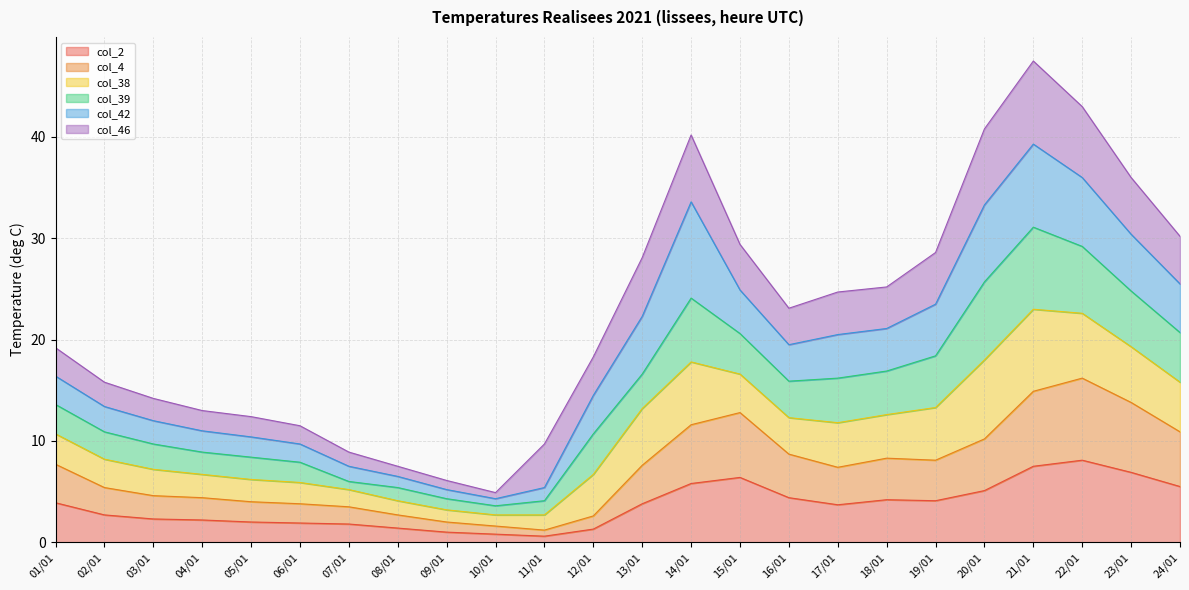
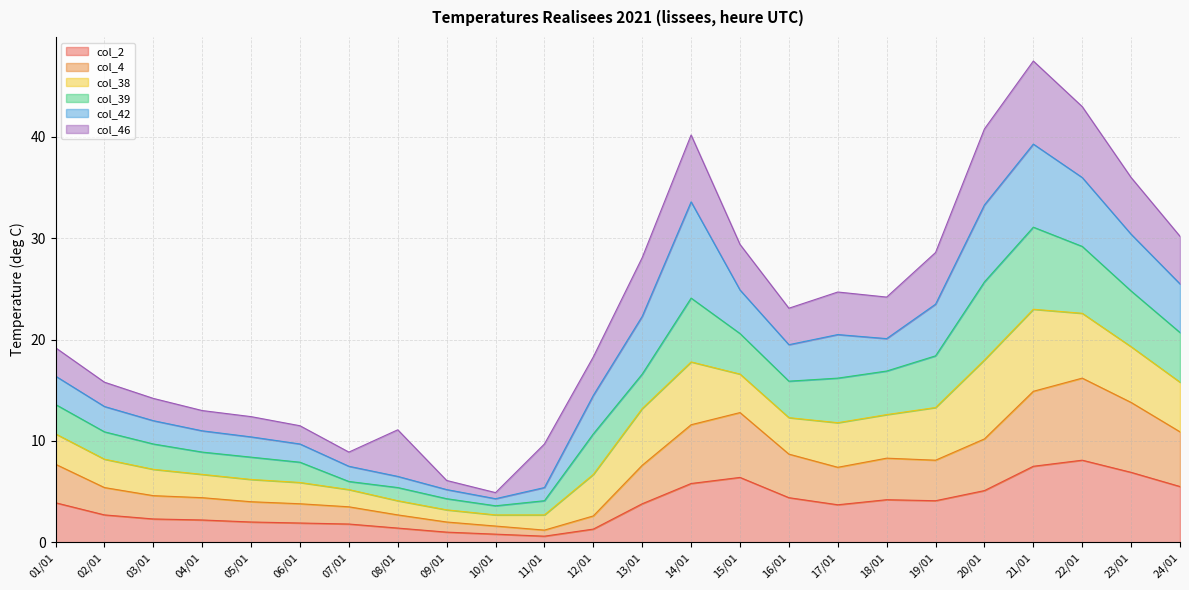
  {
    "col_39": {
      "01/01": 2.9,
      "02/01": 2.7,
      "03/01": 2.5,
      "04/01": 2.2,
      "05/01": 2.2,
      "06/01": 2.0,
      "07/01": 0.8,
      "08/01": 1.3,
      "09/01": 1.1,
      "10/01": 0.9,
      "11/01": 1.4,
      "12/01": 4.0,
      "13/01": 3.4,
      "14/01": 6.3,
      "15/01": 4.0,
      "16/01": 3.6,
      "17/01": 4.4,
      "18/01": 4.3,
      "19/01": 5.1,
      "20/01": 7.7,
      "21/01": 8.1,
      "22/01": 6.6,
      "23/01": 5.5,
      "24/01": 4.9
    },
    "col_42": {
      "01/01": 2.8,
      "02/01": 2.5,
      "03/01": 2.3,
      "04/01": 2.1,
      "05/01": 2.0,
      "06/01": 1.8,
      "07/01": 1.5,
      "08/01": 1.1,
      "09/01": 0.9,
      "10/01": 0.7,
      "11/01": 1.3,
      "12/01": 3.8,
      "13/01": 5.7,
      "14/01": 9.5,
      "15/01": 4.3,
      "16/01": 3.6,
      "17/01": 4.3,
-     "18/01": 4.2,
+     "18/01": 3.2,
      "19/01": 5.1,
      "20/01": 7.6,
      "21/01": 8.2,
      "22/01": 6.8,
      "23/01": 5.6,
      "24/01": 4.8
    },
    "col_46": {
      "01/01": 2.8,
      "02/01": 2.4,
      "03/01": 2.2,
      "04/01": 2.0,
      "05/01": 2.0,
      "06/01": 1.8,
      "07/01": 1.4,
-     "08/01": 1.0,
+     "08/01": 4.6,
      "09/01": 0.9,
      "10/01": 0.6,
      "11/01": 4.3,
      "12/01": 3.8,
      "13/01": 5.8,
      "14/01": 6.6,
      "15/01": 4.5,
      "16/01": 3.6,
      "17/01": 4.2,
      "18/01": 4.1,
      "19/01": 5.1,
      "20/01": 7.5,
      "21/01": 8.2,
      "22/01": 7.0,
      "23/01": 5.6,
      "24/01": 4.7
    }
  }
